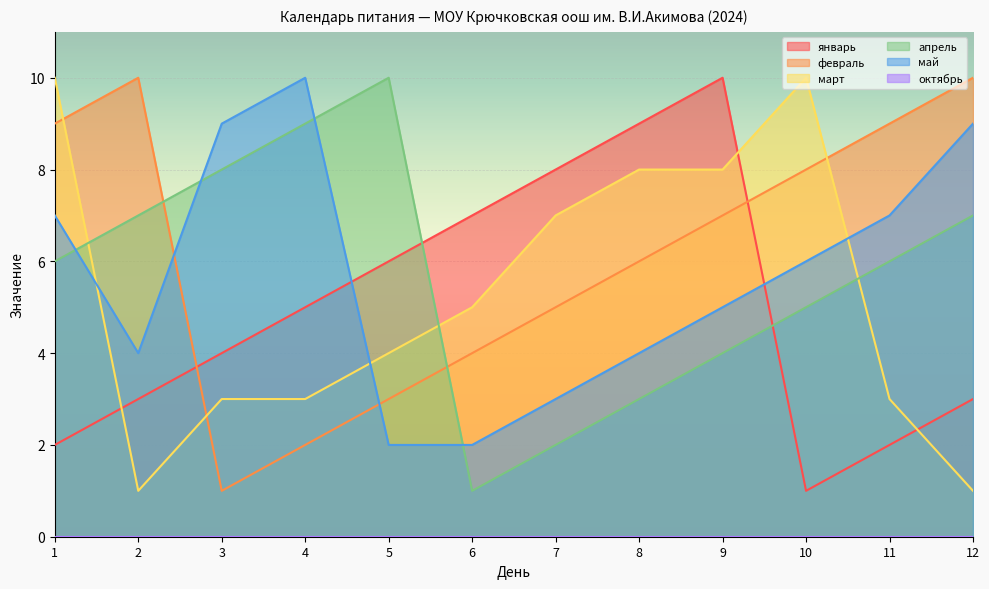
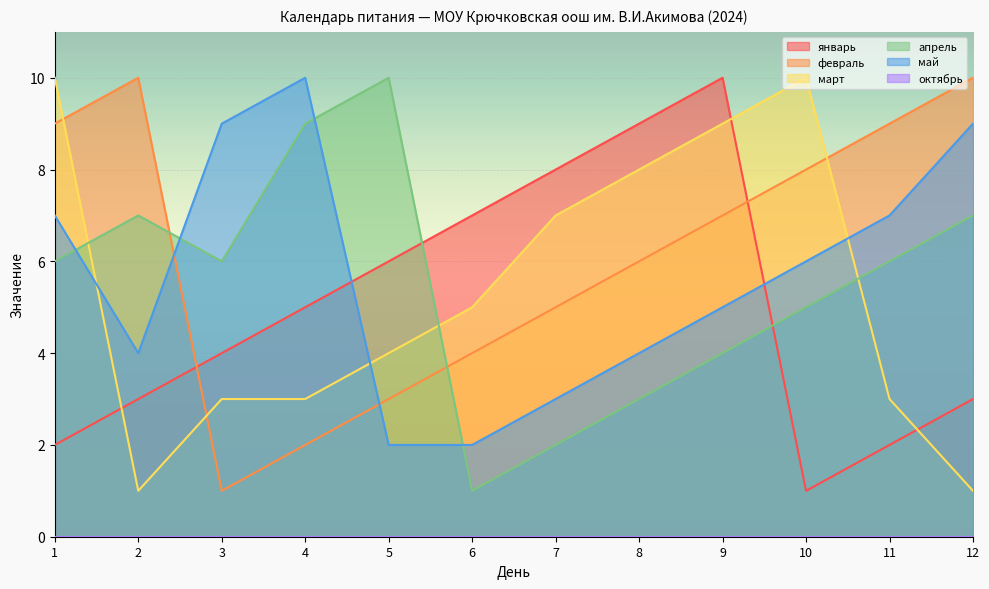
  {
    "март": {
      "1": 10,
      "2": 1,
      "3": 3,
      "4": 3,
      "5": 4,
      "6": 5,
      "7": 7,
      "8": 8,
-     "9": 8,
+     "9": 9,
      "11": 3,
      "12": 1
    },
    "апрель": {
      "1": 6,
      "2": 7,
-     "3": 8,
+     "3": 6,
      "4": 9,
      "5": 10,
      "6": 1,
      "7": 2,
      "8": 3,
      "9": 4,
      "10": 5,
      "11": 6,
      "12": 7
    },
    "май": {
      "1": 7,
      "2": 4,
      "3": 9,
      "4": 10,
      "5": 2,
      "6": 2,
      "7": 3,
      "8": 4,
      "9": 5,
      "10": 6,
      "11": 7,
      "12": 9
    },
    "октябрь": {
      "1": 0,
      "2": 0,
      "3": 0,
      "4": 0,
      "5": 0,
      "6": 0,
      "7": 0,
      "8": 0,
      "9": 0,
      "10": 0,
      "11": 0,
      "12": 0
    }
  }
